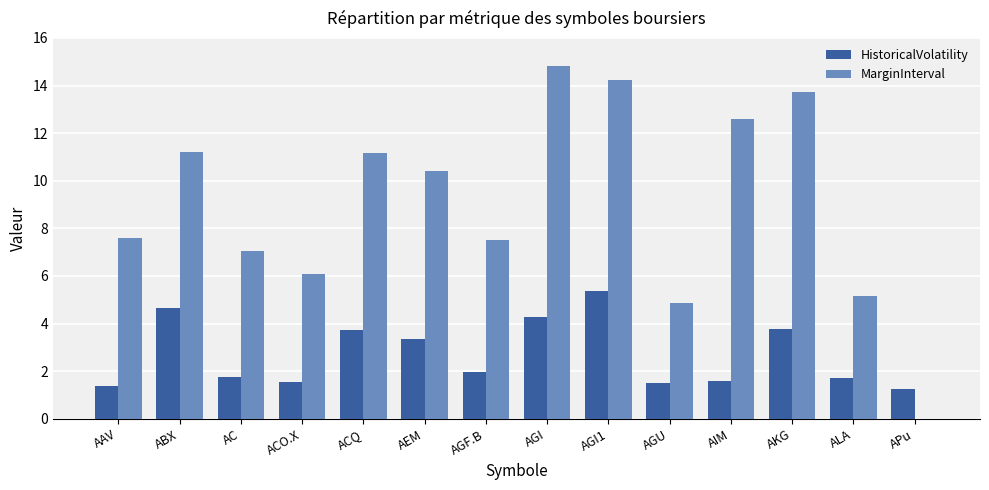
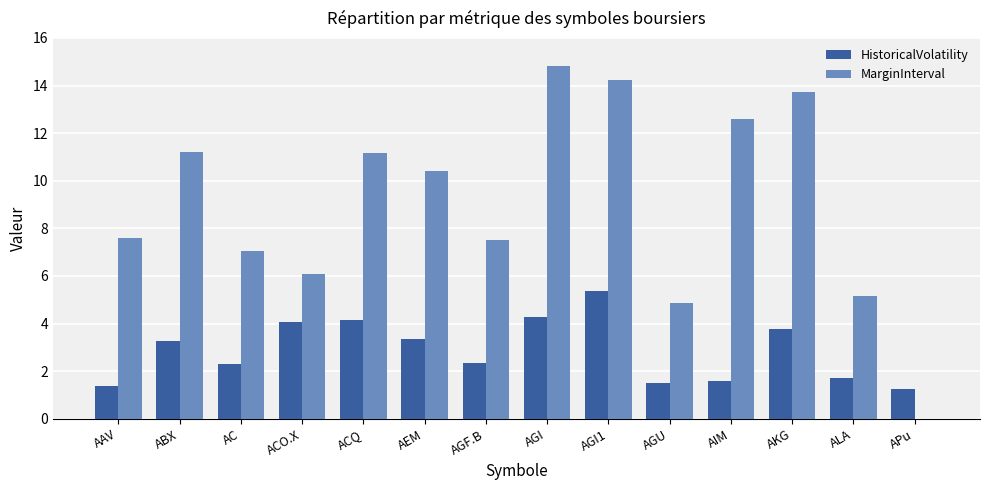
  {
    "HistoricalVolatility": {
      "AAV": 1.4,
-     "ABX": 4.7,
-     "AC": 1.7,
-     "ACO.X": 1.5,
-     "ACQ": 3.7,
+     "ABX": 3.3,
+     "AC": 2.3,
+     "ACO.X": 4.1,
+     "ACQ": 4.1,
      "AEM": 3.3,
-     "AGF.B": 2.0,
+     "AGF.B": 2.4,
      "AGI": 4.3,
      "AGI1": 5.4,
      "AGU": 1.5,
      "AIM": 1.6,
      "AKG": 3.8,
      "ALA": 1.7,
      "APu": 1.3
    },
    "MarginInterval": {
      "AAV": 7.6,
      "ABX": 11.2,
      "AC": 7.0,
      "ACO.X": 6.1,
      "ACQ": 11.2,
      "AEM": 10.4,
      "AGF.B": 7.5,
      "AGI": 14.8,
      "AGI1": 14.2,
      "AGU": 4.8,
      "AIM": 12.6,
      "AKG": 13.7,
      "ALA": 5.1,
      "APu": 0.0
    }
  }
